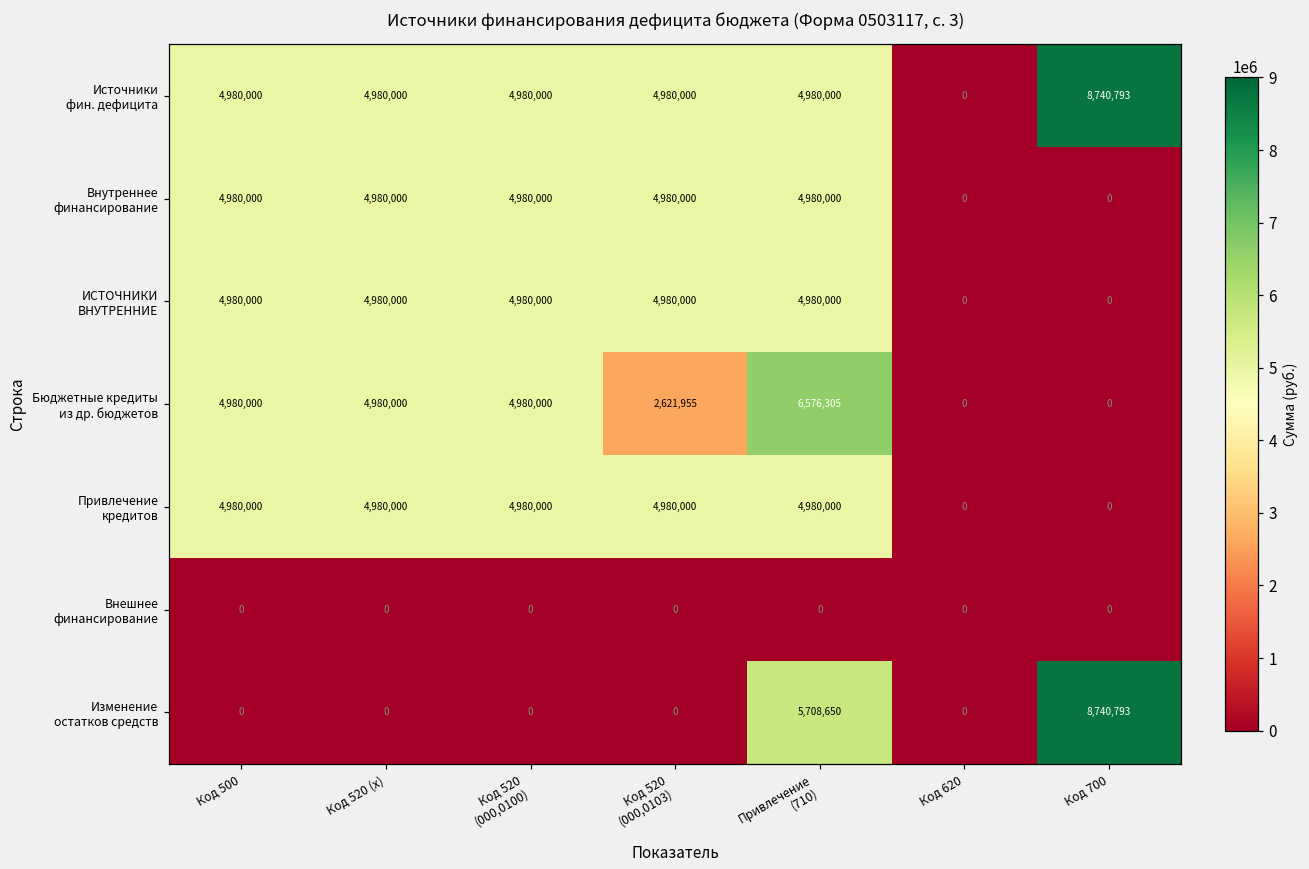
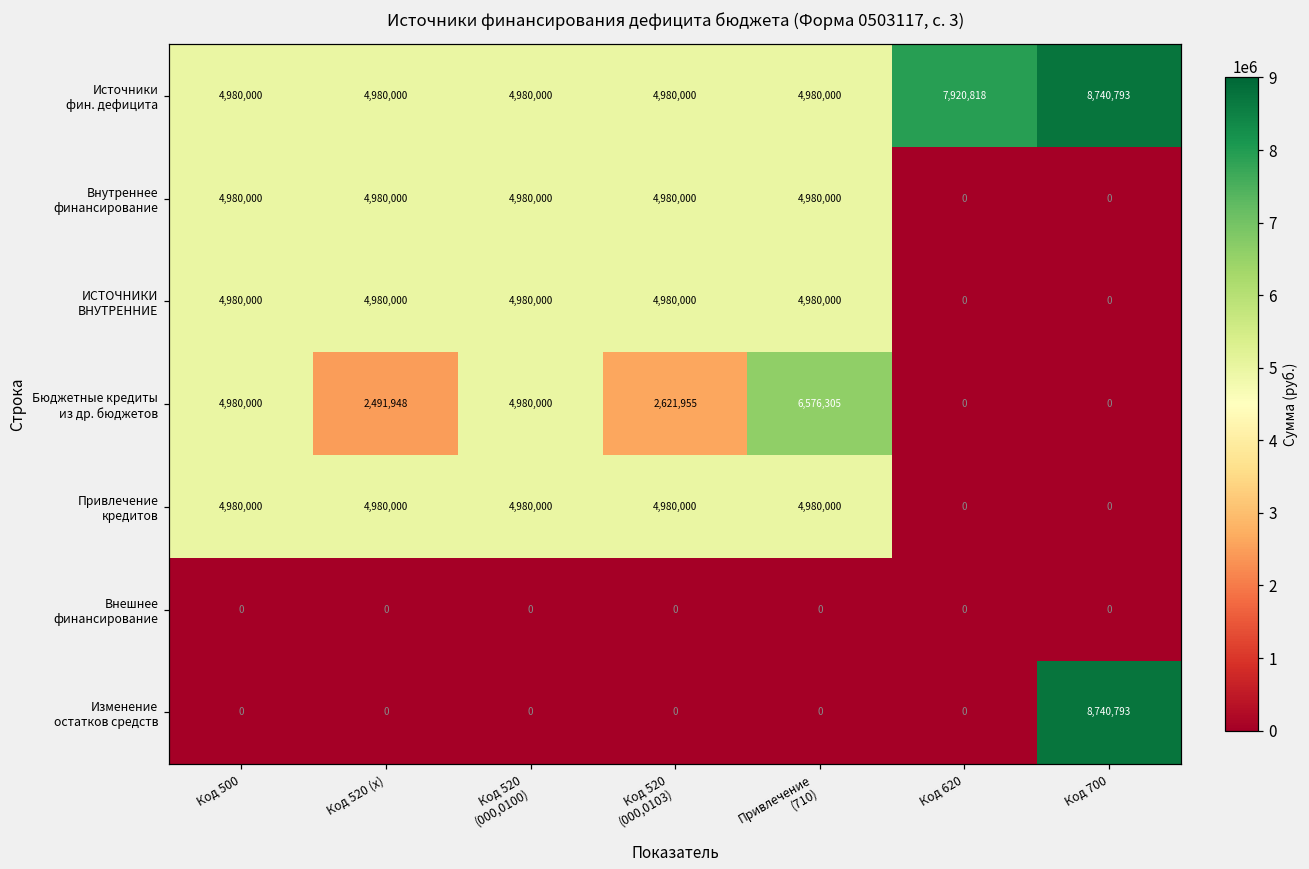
  {
    "Источники фин. дефицита": {
      "Код 500": "4,980,000",
      "Код 520 (x)": "4,980,000",
      "Код 520 (000,0100)": "4,980,000",
      "Код 520 (000,0103)": "4,980,000",
      "Привлечение (710)": "4,980,000",
-     "Код 620": "0",
+     "Код 620": "7,920,818",
      "Код 700": "8,740,793"
    },
    "Внутреннее финансирование": {
      "Код 500": "4,980,000",
      "Код 520 (x)": "4,980,000",
      "Код 520 (000,0100)": "4,980,000",
      "Код 520 (000,0103)": "4,980,000",
      "Привлечение (710)": "4,980,000",
      "Код 620": "0",
      "Код 700": "0"
    },
    "ИСТОЧНИКИ ВНУТРЕННИЕ": {
      "Код 500": "4,980,000",
      "Код 520 (x)": "4,980,000",
      "Код 520 (000,0100)": "4,980,000",
      "Код 520 (000,0103)": "4,980,000",
      "Привлечение (710)": "4,980,000",
      "Код 620": "0",
      "Код 700": "0"
    },
    "Бюджетные кредиты из др. бюджетов": {
      "Код 500": "4,980,000",
-     "Код 520 (x)": "4,980,000",
+     "Код 520 (x)": "2,491,948",
      "Код 520 (000,0100)": "4,980,000",
      "Код 520 (000,0103)": "2,621,955",
      "Привлечение (710)": "6,576,305",
      "Код 620": "0",
      "Код 700": "0"
    },
    "Привлечение кредитов": {
      "Код 500": "4,980,000",
      "Код 520 (x)": "4,980,000",
      "Код 520 (000,0100)": "4,980,000",
      "Код 520 (000,0103)": "4,980,000",
      "Привлечение (710)": "4,980,000",
      "Код 620": "0",
      "Код 700": "0"
    },
    "Внешнее финансирование": {
      "Код 500": "0",
      "Код 520 (x)": "0",
      "Код 520 (000,0100)": "0",
      "Код 520 (000,0103)": "0",
      "Привлечение (710)": "0",
      "Код 620": "0",
      "Код 700": "0"
    },
    "Изменение остатков средств": {
      "Код 500": "0",
      "Код 520 (x)": "0",
      "Код 520 (000,0100)": "0",
      "Код 520 (000,0103)": "0",
-     "Привлечение (710)": "5,708,650",
+     "Привлечение (710)": "0",
      "Код 620": "0",
      "Код 700": "8,740,793"
    }
  }
